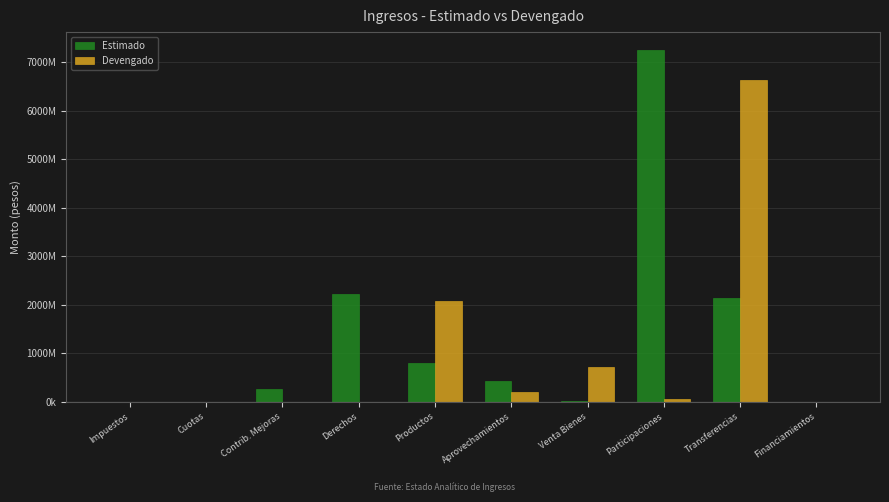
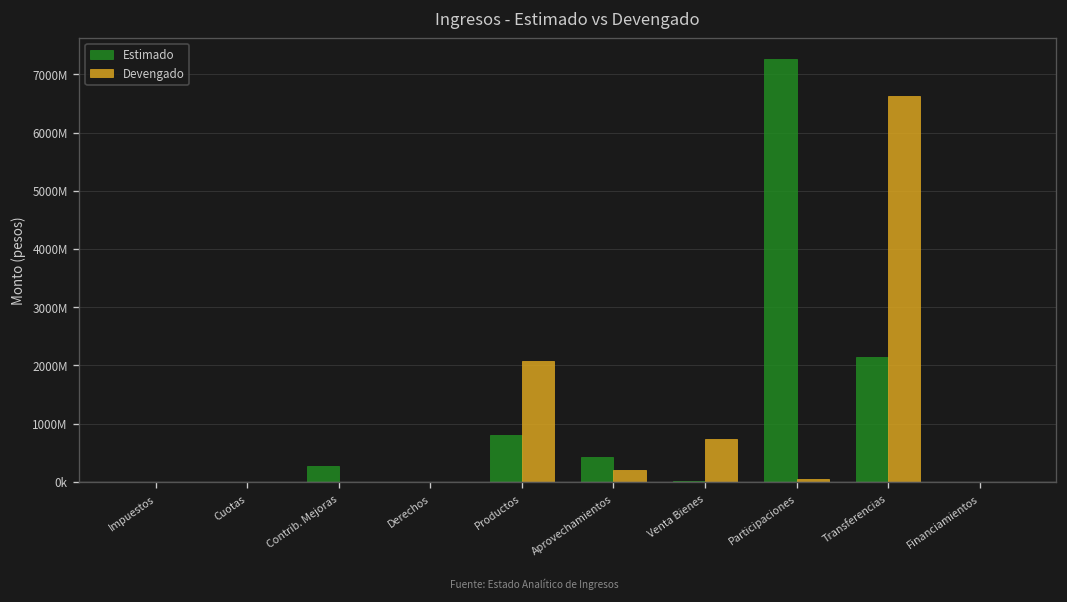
  {
    "Estimado": {
      "Impuestos": 0,
      "Cuotas": 0,
      "Contrib. Mejoras": 300000000,
-     "Derechos": 2200000000,
+     "Derechos": 0,
      "Productos": 800000000,
      "Aprovechamientos": 400000000,
      "Participaciones": 7300000000,
      "Transferencias": 2100000000,
      "Financiamientos": 0
    },
    "Devengado": {
      "Impuestos": 0,
      "Cuotas": 0,
      "Contrib. Mejoras": 0,
      "Derechos": 0,
      "Productos": 2100000000,
      "Aprovechamientos": 200000000,
      "Venta Bienes": 700000000,
      "Participaciones": 100000000,
      "Transferencias": 6600000000,
      "Financiamientos": 0
    }
  }
